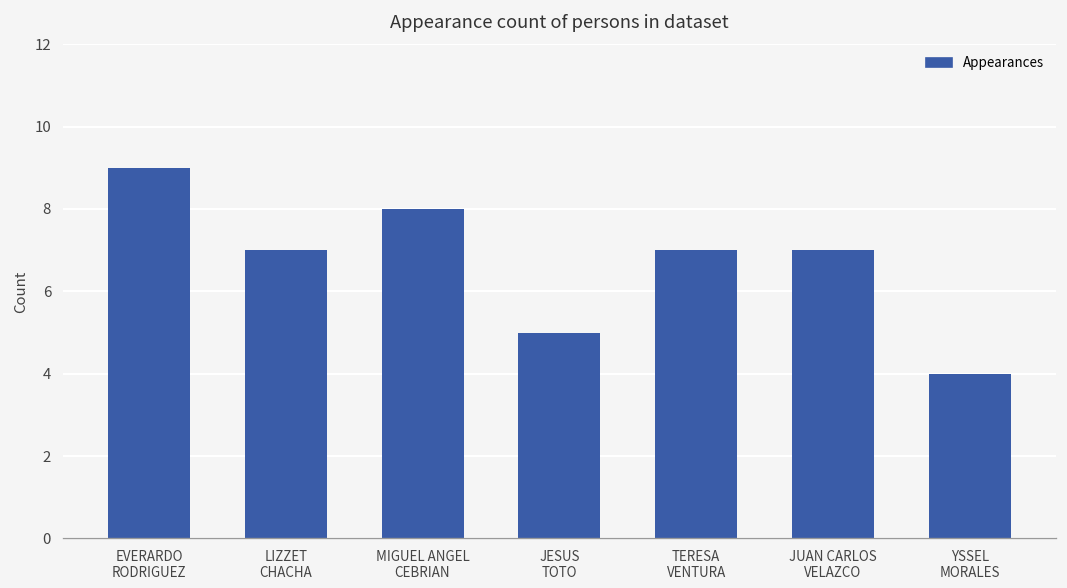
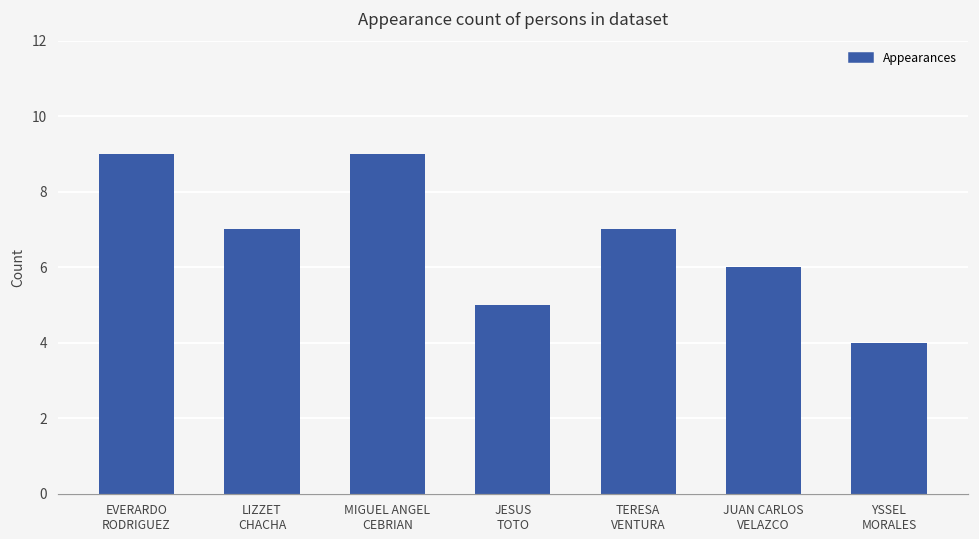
  {
    "EVERARDO RODRIGUEZ": 9,
    "LIZZET CHACHA": 7,
-   "MIGUEL ANGEL CEBRIAN": 8,
+   "MIGUEL ANGEL CEBRIAN": 9,
    "JESUS TOTO": 5,
    "TERESA VENTURA": 7,
-   "JUAN CARLOS VELAZCO": 7,
+   "JUAN CARLOS VELAZCO": 6,
    "YSSEL MORALES": 4
  }
